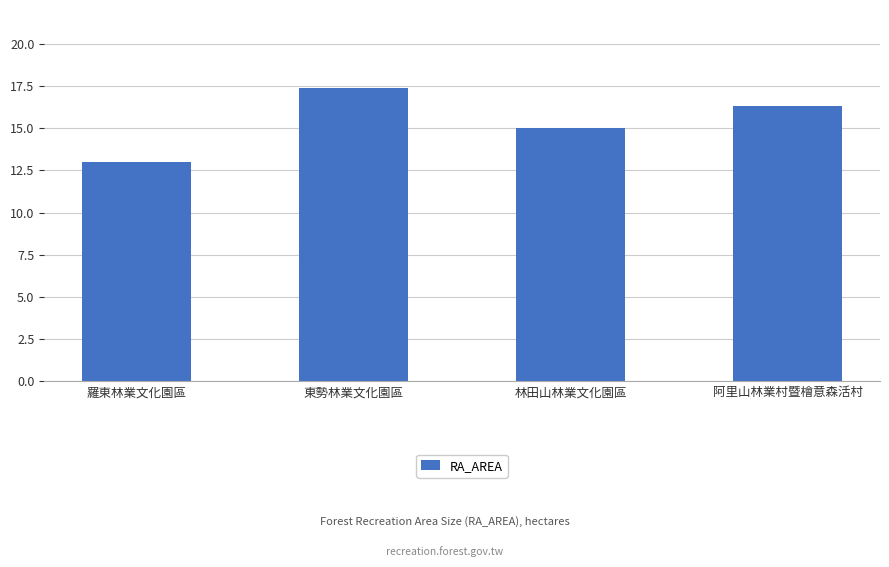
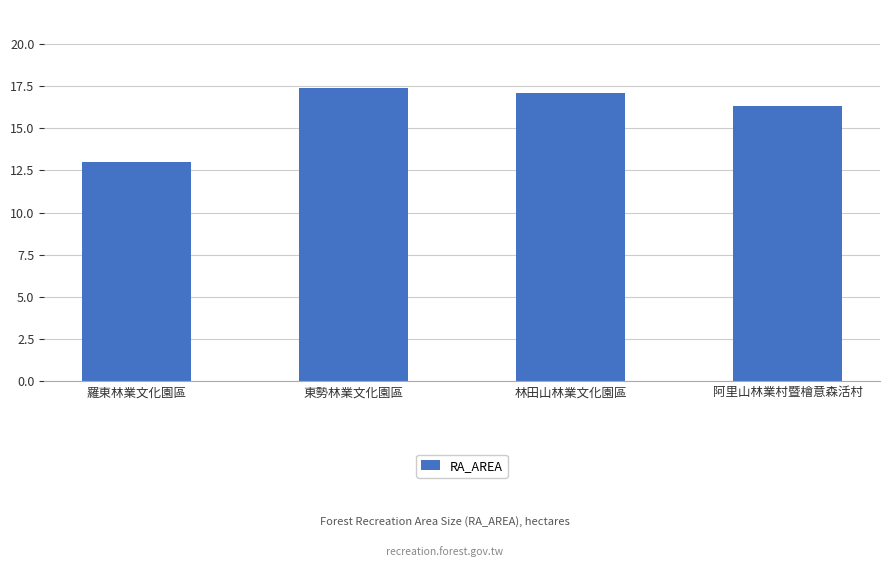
  {
    "羅東林業文化園區": 13.0,
    "東勢林業文化園區": 17.4,
-   "林田山林業文化園區": 15.0,
+   "林田山林業文化園區": 17.1,
    "阿里山林業村暨檜意森活村": 16.3
  }
